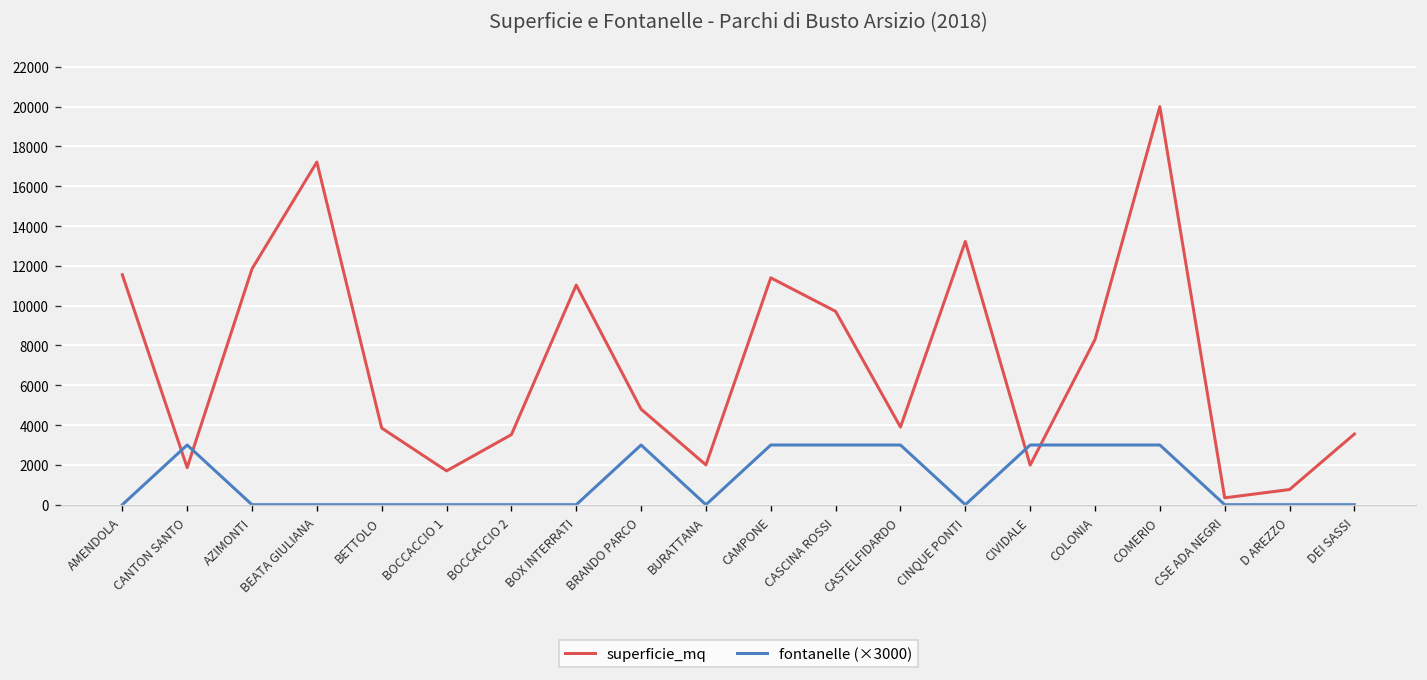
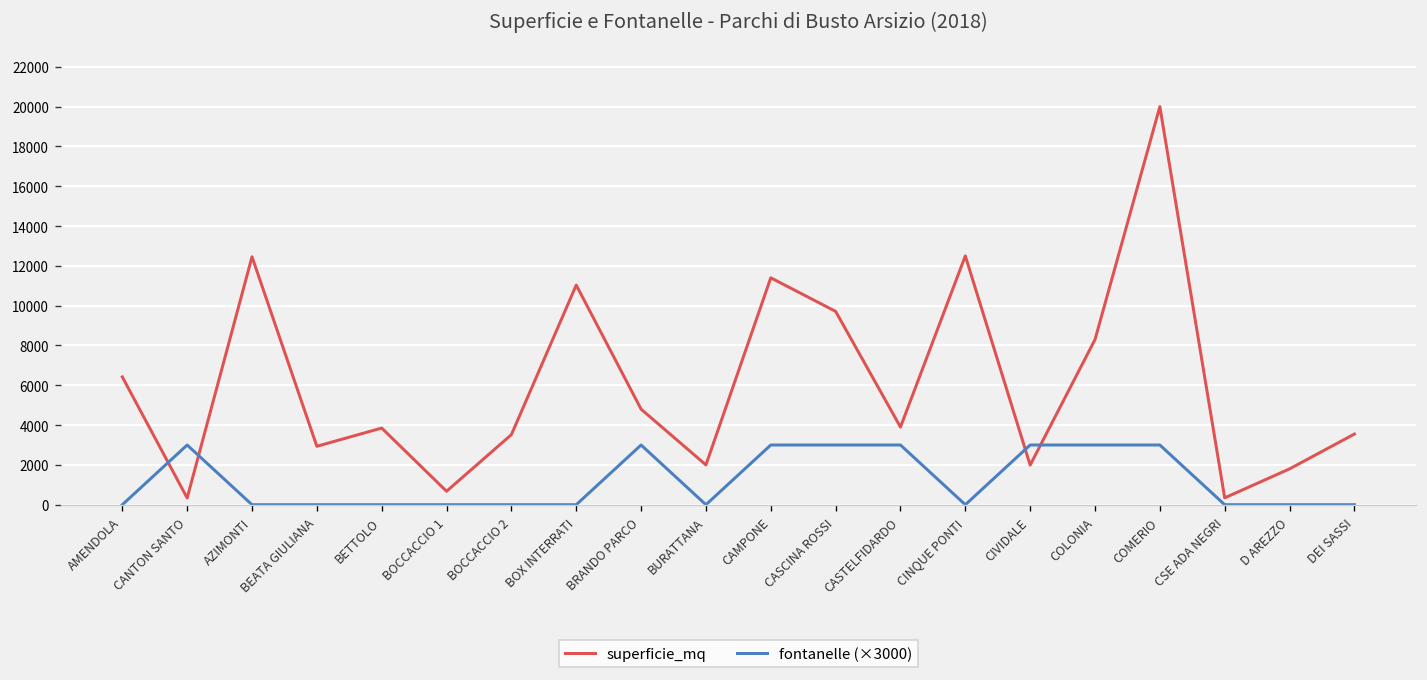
  {
    "superficie_mq": {
-     "AMENDOLA": 11600,
-     "CANTON SANTO": 1900,
-     "AZIMONTI": 11800,
-     "BEATA GIULIANA": 17200,
+     "AMENDOLA": 6400,
+     "CANTON SANTO": 300,
+     "AZIMONTI": 12500,
+     "BEATA GIULIANA": 2900,
      "BETTOLO": 3900,
-     "BOCCACCIO 1": 1700,
+     "BOCCACCIO 1": 700,
      "BOCCACCIO 2": 3500,
      "BOX INTERRATI": 11000,
      "BRANDO PARCO": 4800,
      "BURATTANA": 2000,
      "CAMPONE": 11400,
      "CASCINA ROSSI": 9700,
      "CASTELFIDARDO": 3900,
-     "CINQUE PONTI": 13200,
+     "CINQUE PONTI": 12500,
      "CIVIDALE": 2000,
      "COLONIA": 8300,
      "COMERIO": 20000,
      "CSE ADA NEGRI": 300,
-     "D AREZZO": 800,
+     "D AREZZO": 1800,
      "DEI SASSI": 3600
    },
    "fontanelle (×3000)": {
      "AMENDOLA": 0,
      "CANTON SANTO": 3000,
      "AZIMONTI": 0,
      "BEATA GIULIANA": 0,
      "BETTOLO": 0,
      "BOCCACCIO 1": 0,
      "BOCCACCIO 2": 0,
      "BOX INTERRATI": 0,
      "BRANDO PARCO": 3000,
      "BURATTANA": 0,
      "CAMPONE": 3000,
      "CASCINA ROSSI": 3000,
      "CASTELFIDARDO": 3000,
      "CINQUE PONTI": 0,
      "CIVIDALE": 3000,
      "COLONIA": 3000,
      "COMERIO": 3000,
      "CSE ADA NEGRI": 0,
      "D AREZZO": 0,
      "DEI SASSI": 0
    }
  }
